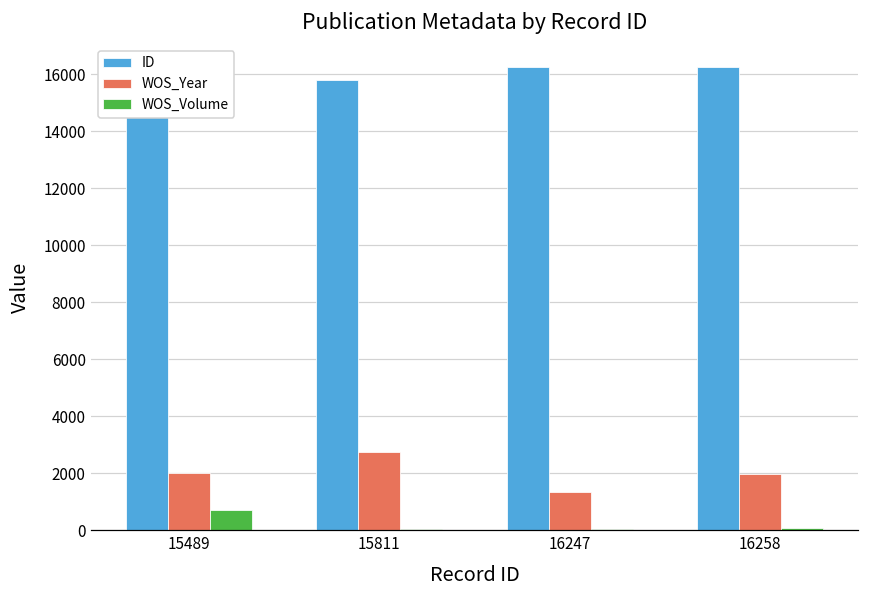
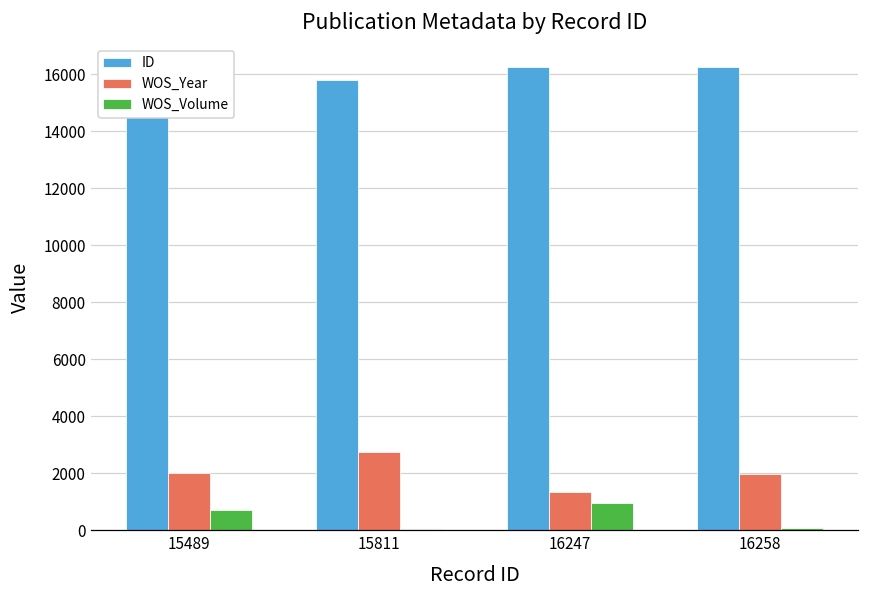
  {
    "ID": {
      "15811": 15800,
      "16247": 16200,
      "16258": 16300
    },
    "WOS_Year": {
      "15489": 2000,
      "15811": 2700,
      "16247": 1400,
      "16258": 2000
    },
    "WOS_Volume": {
      "15489": 700,
-     "16247": 100
+     "16247": 1000
    }
  }
